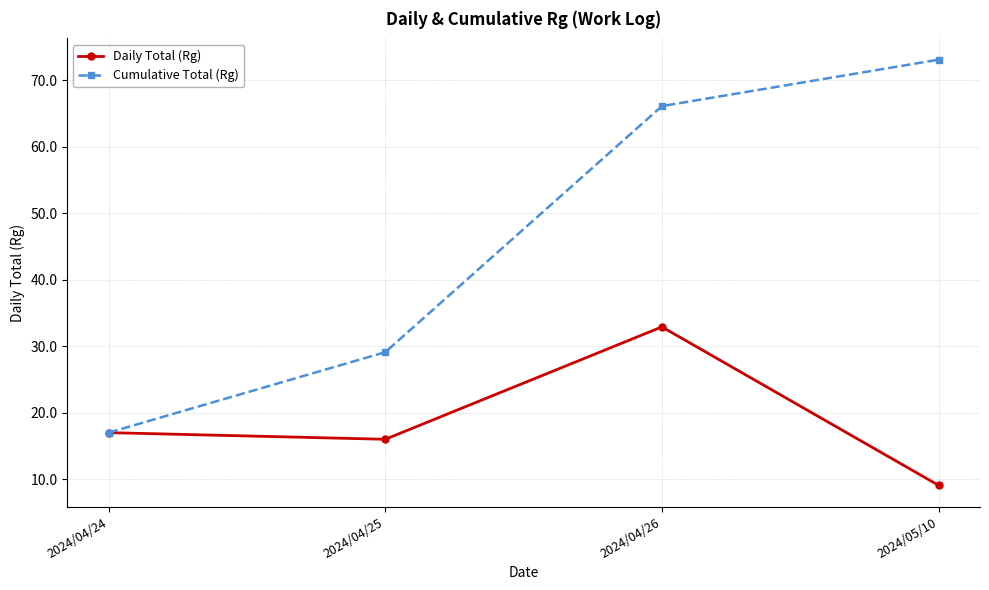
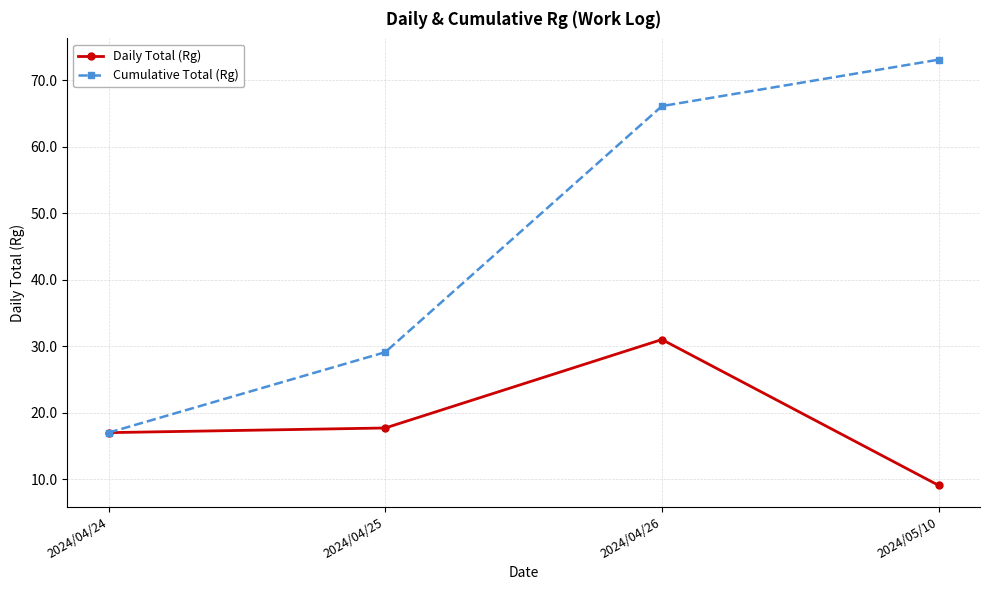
  {
    "Daily Total (Rg)": {
-     "2024/04/25": 16,
-     "2024/04/26": 33,
+     "2024/04/25": 18,
+     "2024/04/26": 31,
      "2024/05/10": 9
    },
    "Cumulative Total (Rg)": {
      "2024/04/25": 29,
      "2024/04/26": 66,
      "2024/05/10": 73
    }
  }
